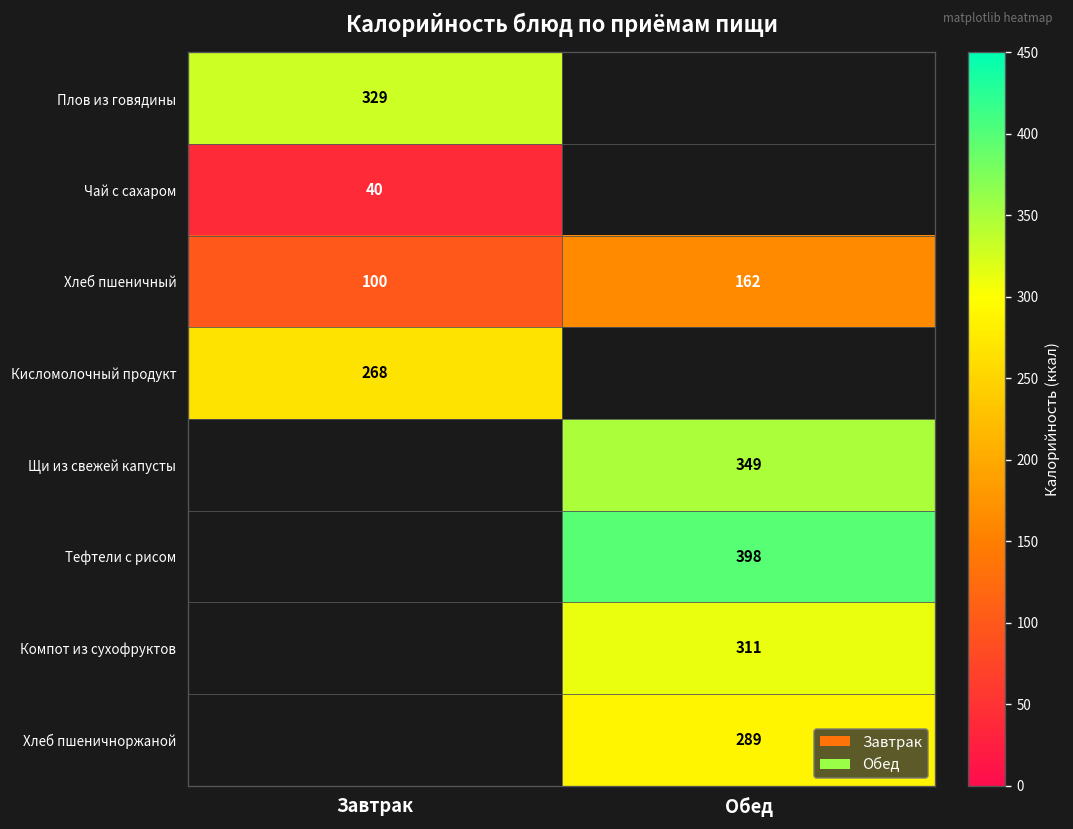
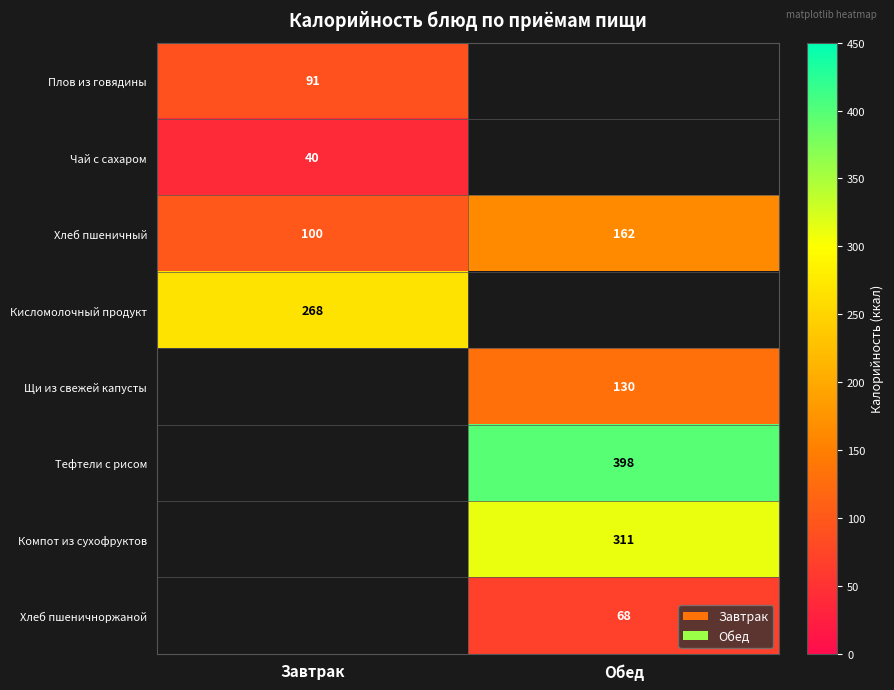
  {
    "Плов из говядины": {
-     "Завтрак": 329
+     "Завтрак": 91
    },
    "Чай с сахаром": {
      "Завтрак": 40
    },
    "Хлеб пшеничный": {
      "Завтрак": 100,
      "Обед": 162
    },
    "Кисломолочный продукт": {
      "Завтрак": 268
    },
    "Щи из свежей капусты": {
-     "Обед": 349
+     "Обед": 130
    },
    "Тефтели с рисом": {
      "Обед": 398
    },
    "Компот из сухофруктов": {
      "Обед": 311
    },
    "Хлеб пшеничноржаной": {
-     "Обед": 289
+     "Обед": 68
    }
  }
